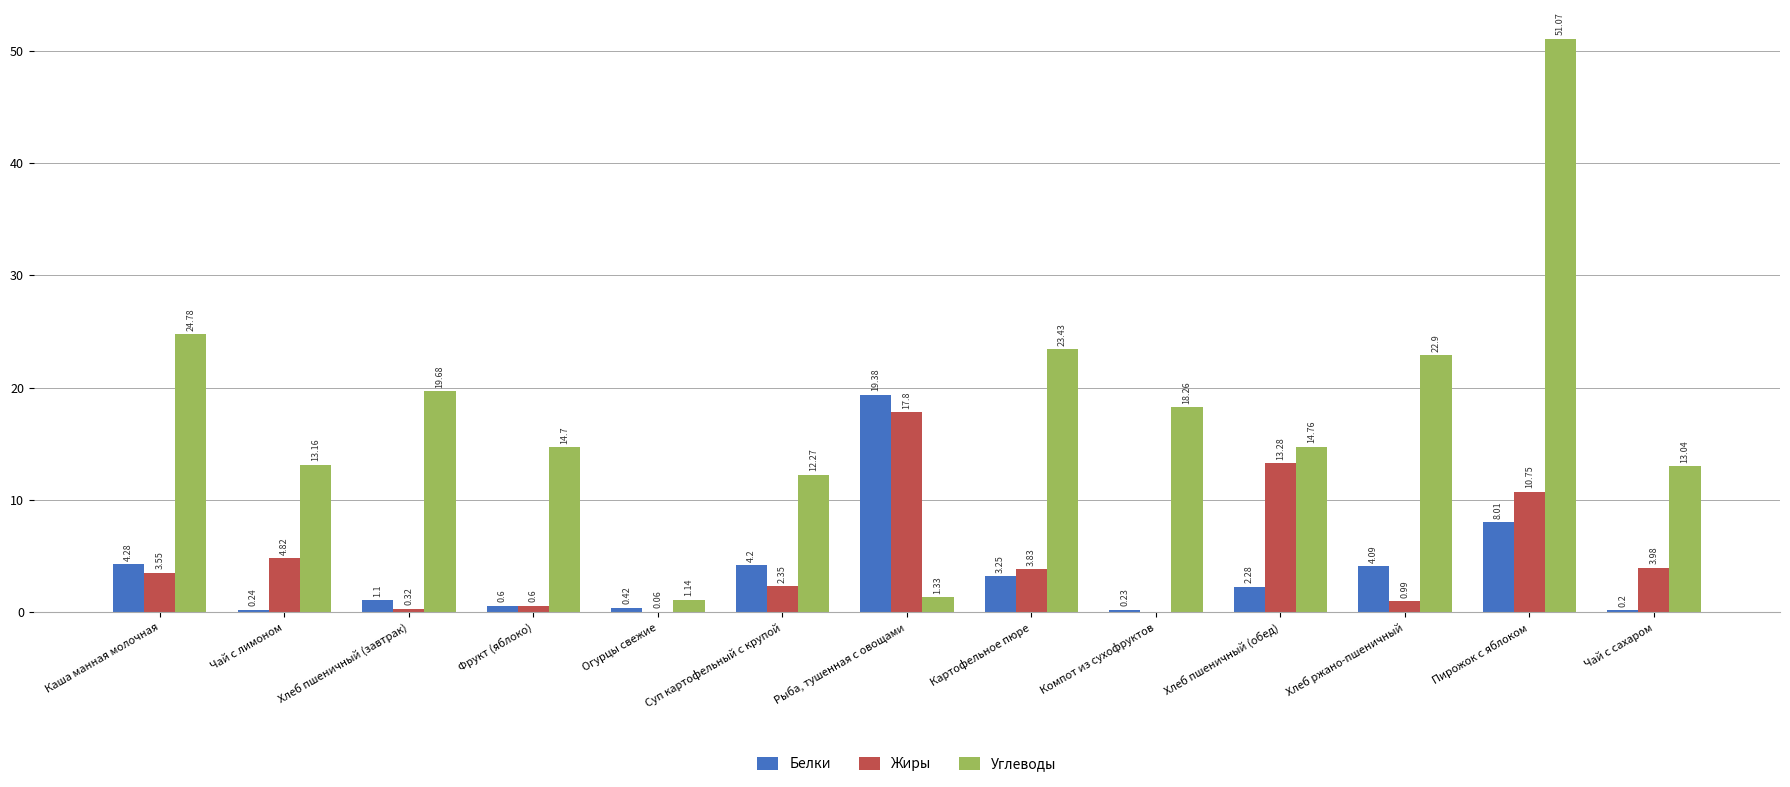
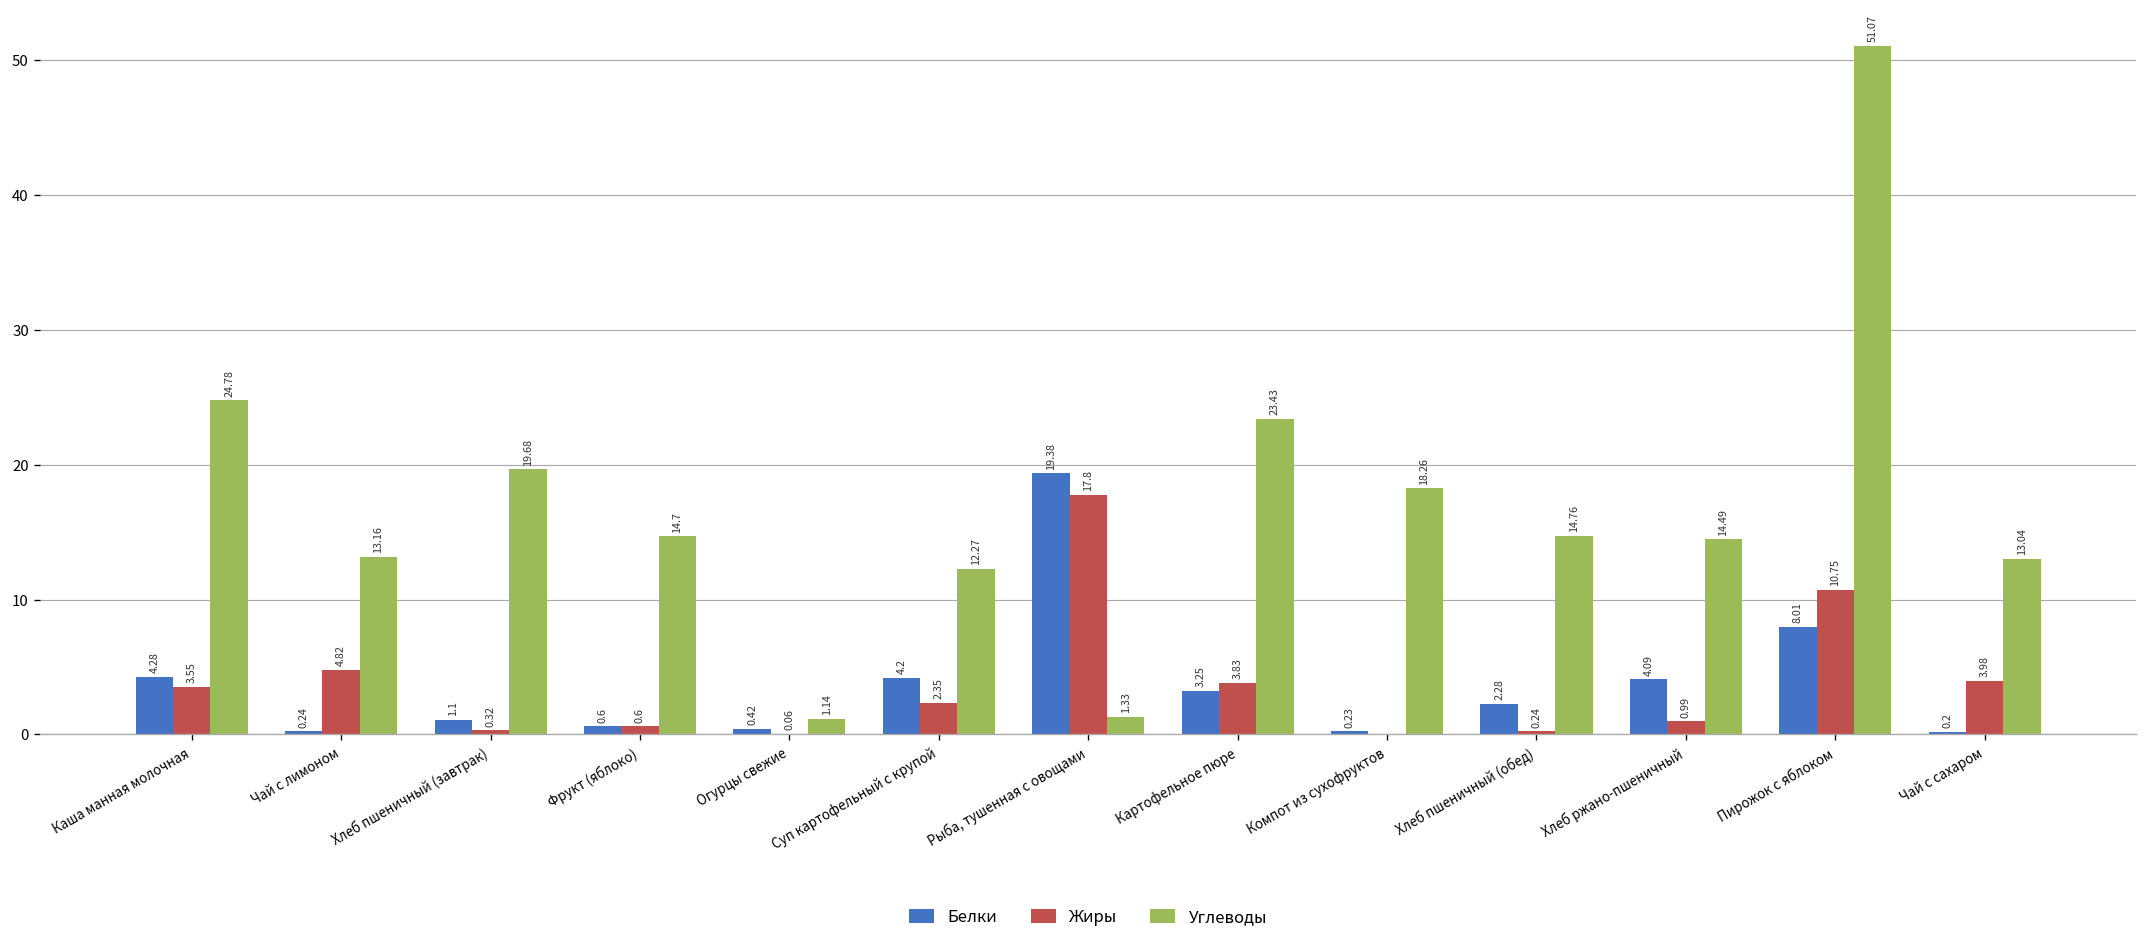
  {
    "Белки": {
      "Каша манная молочная": 4.28,
      "Чай с лимоном": 0.24,
      "Хлеб пшеничный (завтрак)": 1.1,
      "Фрукт (яблоко)": 0.6,
      "Огурцы свежие": 0.42,
      "Суп картофельный с крупой": 4.2,
      "Рыба, тушенная с овощами": 19.38,
      "Картофельное пюре": 3.25,
      "Компот из сухофруктов": 0.23,
      "Хлеб пшеничный (обед)": 2.28,
      "Хлеб ржано-пшеничный": 4.09,
      "Пирожок с яблоком": 8.01,
      "Чай с сахаром": 0.2
    },
    "Жиры": {
      "Каша манная молочная": 3.55,
      "Чай с лимоном": 4.82,
      "Хлеб пшеничный (завтрак)": 0.32,
      "Фрукт (яблоко)": 0.6,
      "Огурцы свежие": 0.06,
      "Суп картофельный с крупой": 2.35,
      "Рыба, тушенная с овощами": 17.8,
      "Картофельное пюре": 3.83,
-     "Хлеб пшеничный (обед)": 13.28,
+     "Хлеб пшеничный (обед)": 0.24,
      "Хлеб ржано-пшеничный": 0.99,
      "Пирожок с яблоком": 10.75,
      "Чай с сахаром": 3.98
    },
    "Углеводы": {
      "Каша манная молочная": 24.78,
      "Чай с лимоном": 13.16,
      "Хлеб пшеничный (завтрак)": 19.68,
      "Фрукт (яблоко)": 14.7,
      "Огурцы свежие": 1.14,
      "Суп картофельный с крупой": 12.27,
      "Рыба, тушенная с овощами": 1.33,
      "Картофельное пюре": 23.43,
      "Компот из сухофруктов": 18.26,
      "Хлеб пшеничный (обед)": 14.76,
-     "Хлеб ржано-пшеничный": 22.9,
+     "Хлеб ржано-пшеничный": 14.49,
      "Пирожок с яблоком": 51.07,
      "Чай с сахаром": 13.04
    }
  }
